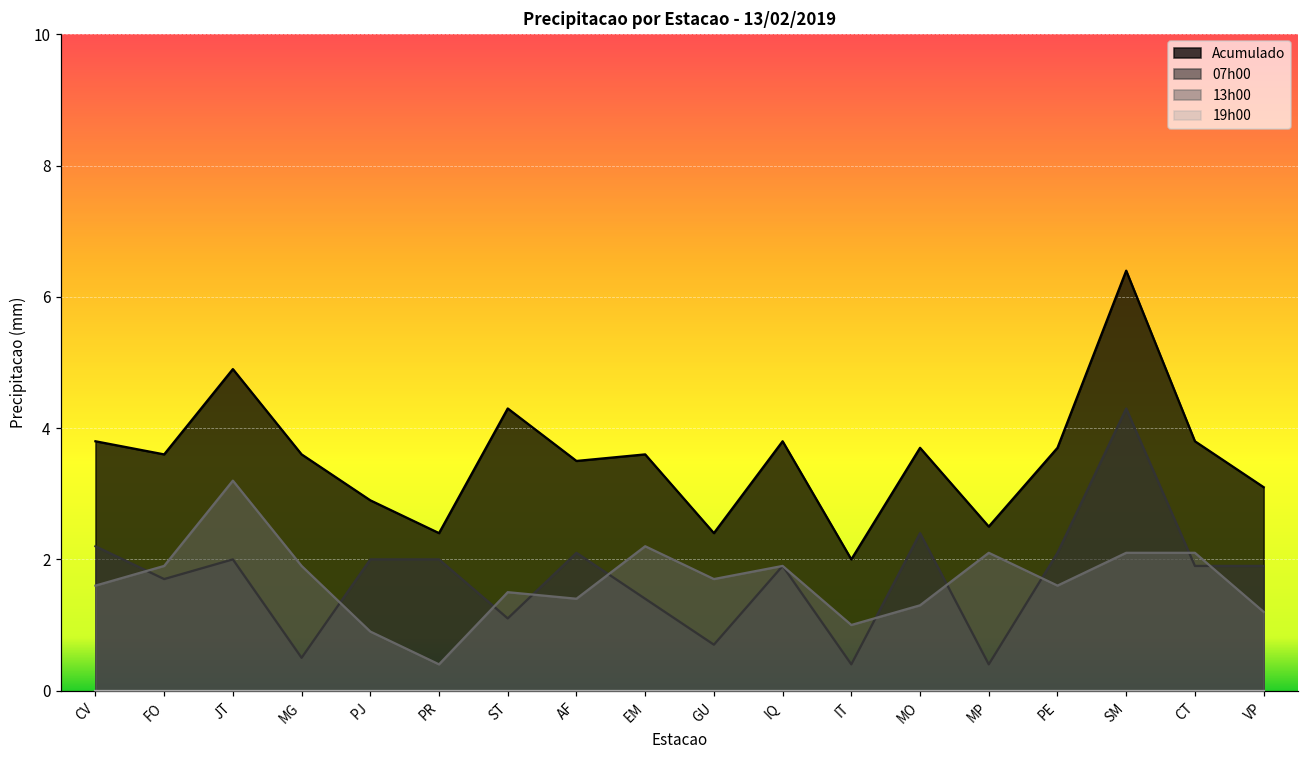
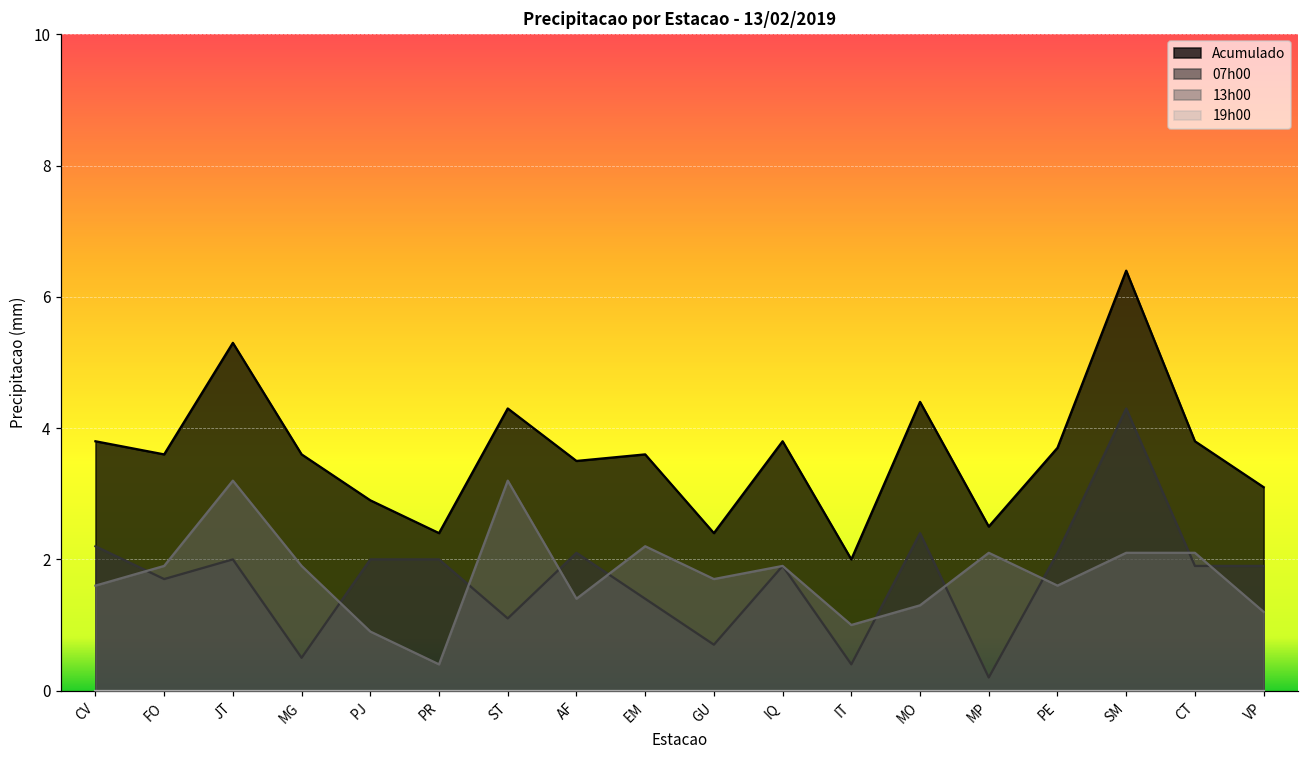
  {
    "Acumulado": {
      "CV": 3.8,
      "FO": 3.6,
-     "JT": 4.9,
+     "JT": 5.3,
      "MG": 3.6,
      "PJ": 2.9,
      "PR": 2.4,
      "ST": 4.3,
      "AF": 3.5,
      "EM": 3.6,
      "GU": 2.4,
      "IQ": 3.8,
      "IT": 2.0,
-     "MO": 3.7,
+     "MO": 4.4,
      "MP": 2.5,
      "PE": 3.7,
      "SM": 6.4,
      "CT": 3.8,
      "VP": 3.1
    },
    "07h00": {
      "CV": 2.2,
      "FO": 1.7,
      "JT": 2.0,
      "MG": 0.5,
      "PJ": 2.0,
      "PR": 2.0,
      "ST": 1.1,
      "AF": 2.1,
      "EM": 1.4,
      "GU": 0.7,
      "IT": 0.4,
      "MO": 2.4,
-     "MP": 0.4,
+     "MP": 0.2,
      "PE": 2.1,
      "SM": 4.3,
      "CT": 1.9,
      "VP": 1.9
    },
    "13h00": {
      "CV": 1.6,
      "FO": 1.9,
      "JT": 3.2,
      "MG": 1.9,
      "PJ": 0.9,
      "PR": 0.4,
-     "ST": 1.5,
+     "ST": 3.2,
      "AF": 1.4,
      "EM": 2.2,
      "GU": 1.7,
      "IT": 1.0,
      "MO": 1.3,
      "MP": 2.1,
      "PE": 1.6,
      "SM": 2.1,
      "CT": 2.1,
      "VP": 1.2
    },
    "19h00": {
      "CV": 0.0,
      "FO": 0.0,
      "JT": 0.0,
      "MG": 0.0,
      "PJ": 0.0,
      "PR": 0.0,
      "ST": 0.0,
      "AF": 0.0,
      "EM": 0.0,
      "GU": 0.0,
      "IQ": 0.0,
      "IT": 0.0,
      "MO": 0.0,
      "MP": 0.0,
      "PE": 0.0,
      "SM": 0.0,
      "CT": 0.0,
      "VP": 0.0
    }
  }
